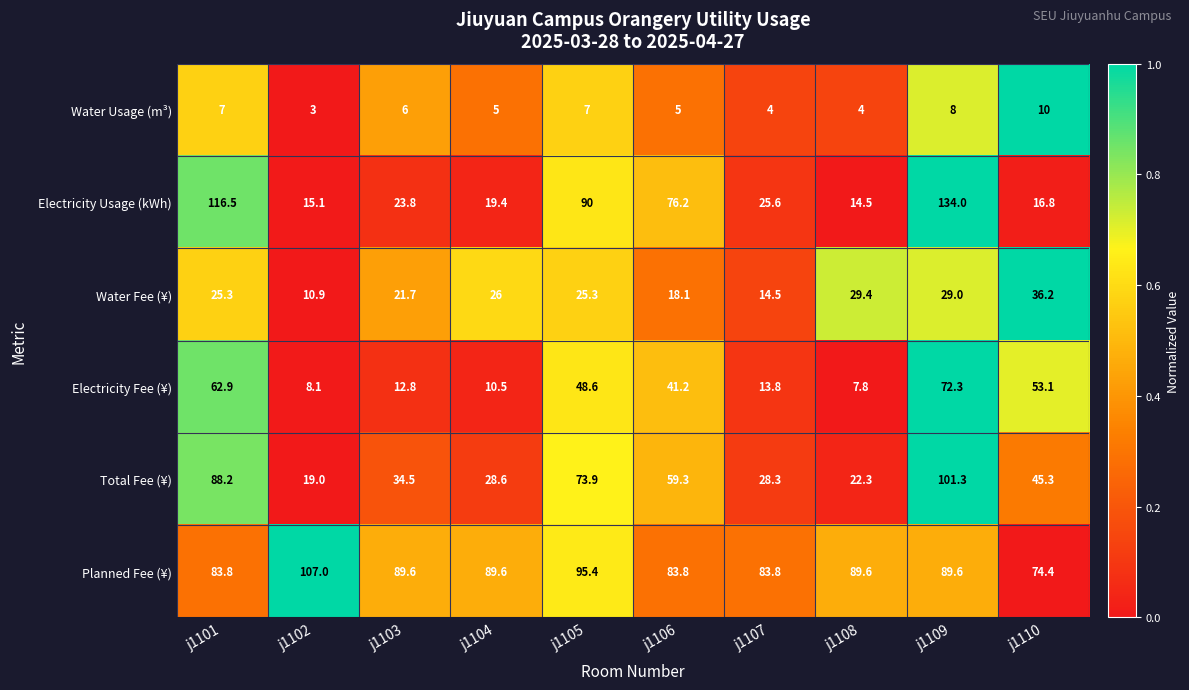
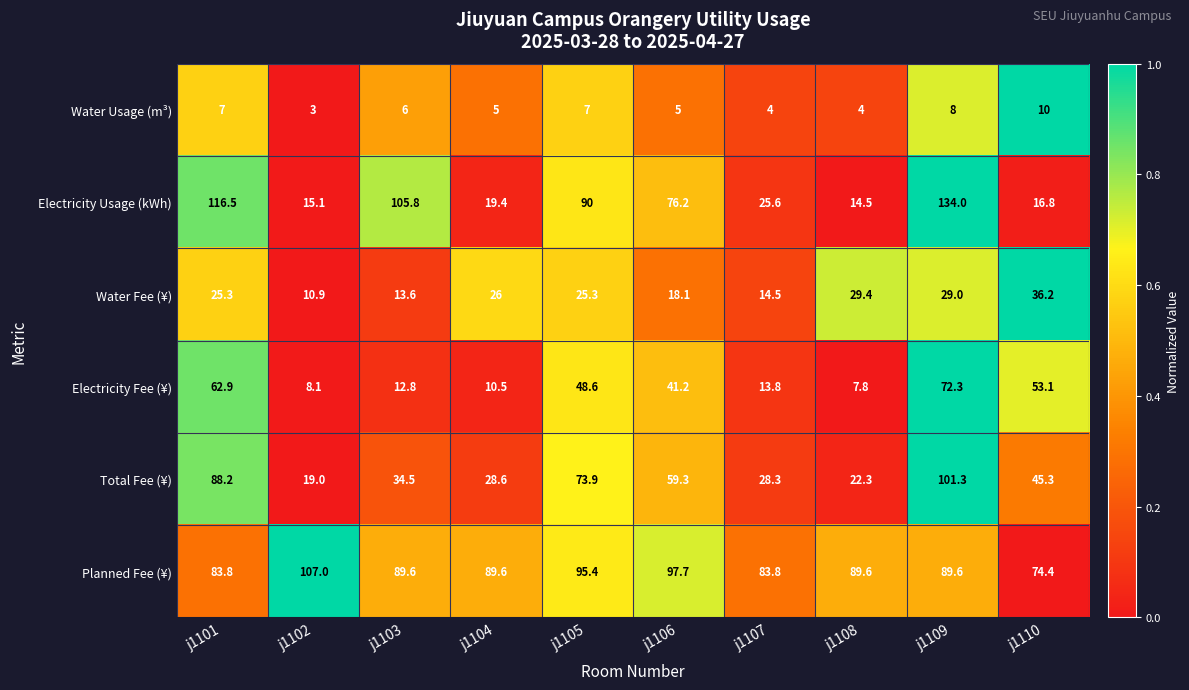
  {
    "Water Usage (m³)": {
      "j1101": 7,
      "j1102": 3,
      "j1103": 6,
      "j1104": 5,
      "j1105": 7,
      "j1106": 5,
      "j1107": 4,
      "j1108": 4,
      "j1109": 8,
      "j1110": 10
    },
    "Electricity Usage (kWh)": {
      "j1101": 116.5,
      "j1102": 15.1,
-     "j1103": 23.8,
+     "j1103": 105.8,
      "j1104": 19.4,
      "j1105": 90,
      "j1106": 76.2,
      "j1107": 25.6,
      "j1108": 14.5,
      "j1109": 134.0,
      "j1110": 16.8
    },
    "Water Fee (¥)": {
      "j1101": 25.3,
      "j1102": 10.9,
-     "j1103": 21.7,
+     "j1103": 13.6,
      "j1104": 26,
      "j1105": 25.3,
      "j1106": 18.1,
      "j1107": 14.5,
      "j1108": 29.4,
      "j1109": 29.0,
      "j1110": 36.2
    },
    "Electricity Fee (¥)": {
      "j1101": 62.9,
      "j1102": 8.1,
      "j1103": 12.8,
      "j1104": 10.5,
      "j1105": 48.6,
      "j1106": 41.2,
      "j1107": 13.8,
      "j1108": 7.8,
      "j1109": 72.3,
      "j1110": 53.1
    },
    "Total Fee (¥)": {
      "j1101": 88.2,
      "j1102": 19.0,
      "j1103": 34.5,
      "j1104": 28.6,
      "j1105": 73.9,
      "j1106": 59.3,
      "j1107": 28.3,
      "j1108": 22.3,
      "j1109": 101.3,
      "j1110": 45.3
    },
    "Planned Fee (¥)": {
      "j1101": 83.8,
      "j1102": 107.0,
      "j1103": 89.6,
      "j1104": 89.6,
      "j1105": 95.4,
-     "j1106": 83.8,
+     "j1106": 97.7,
      "j1107": 83.8,
      "j1108": 89.6,
      "j1109": 89.6,
      "j1110": 74.4
    }
  }
